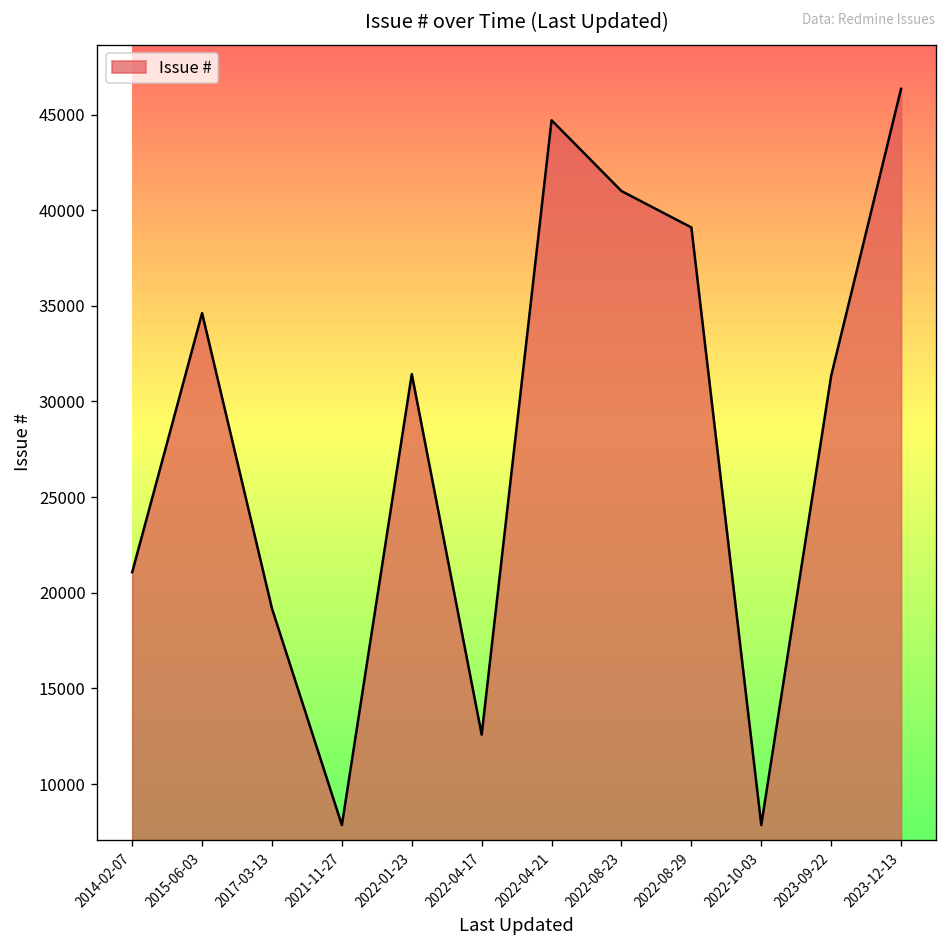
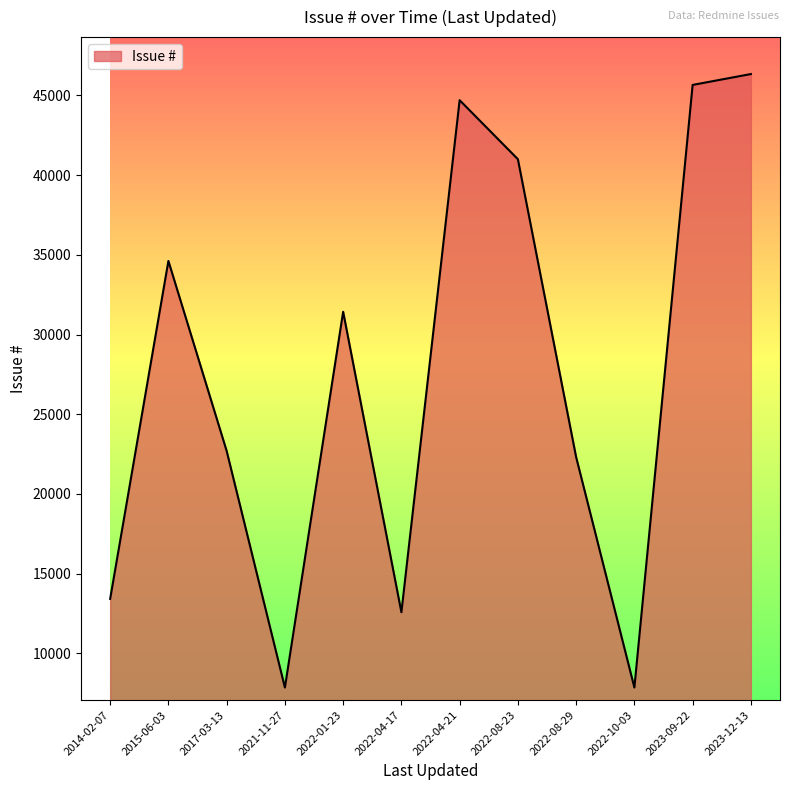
  {
-   "2014-02-07": 21100,
+   "2014-02-07": 13400,
    "2015-06-03": 34600,
-   "2017-03-13": 19200,
+   "2017-03-13": 22700,
    "2021-11-27": 7900,
    "2022-01-23": 31400,
    "2022-04-17": 12600,
    "2022-04-21": 44700,
    "2022-08-23": 41000,
-   "2022-08-29": 39100,
+   "2022-08-29": 22300,
    "2022-10-03": 7900,
-   "2023-09-22": 31300,
+   "2023-09-22": 45700,
    "2023-12-13": 46300
  }
